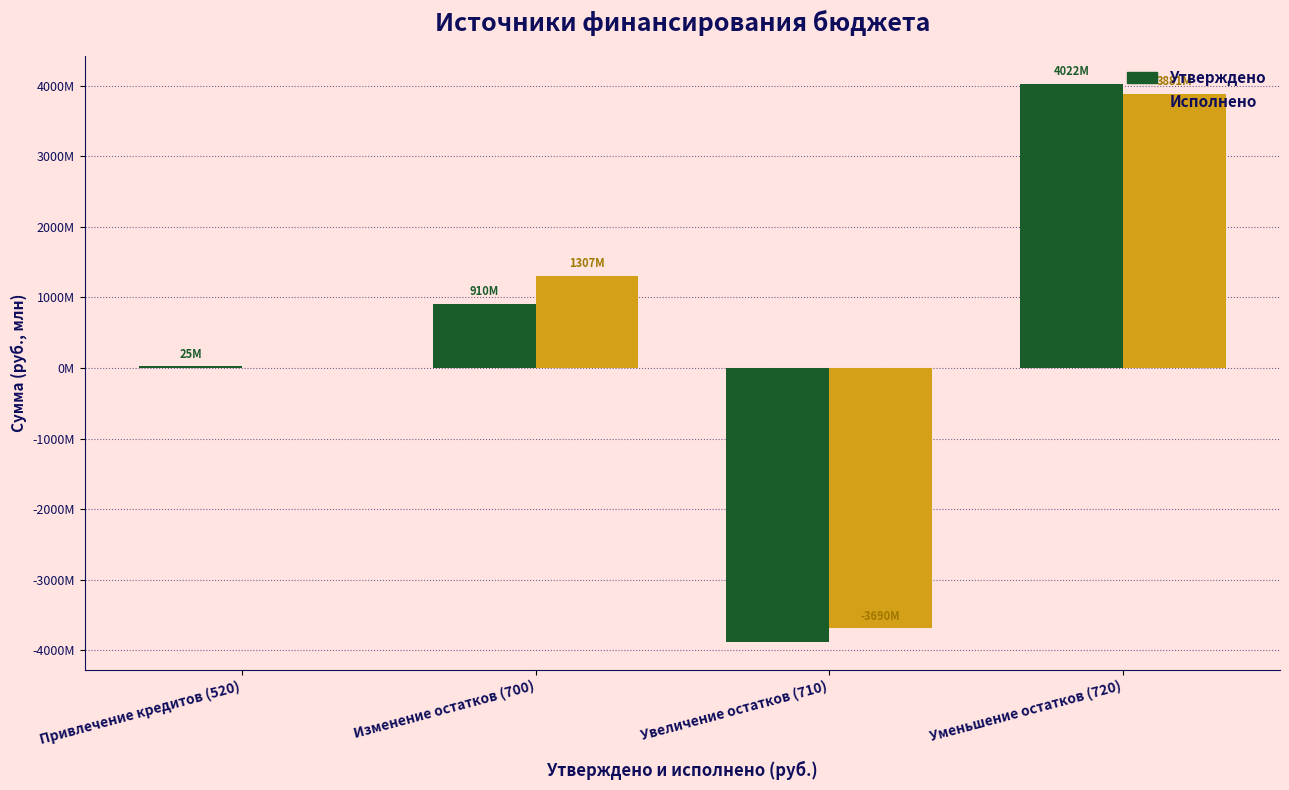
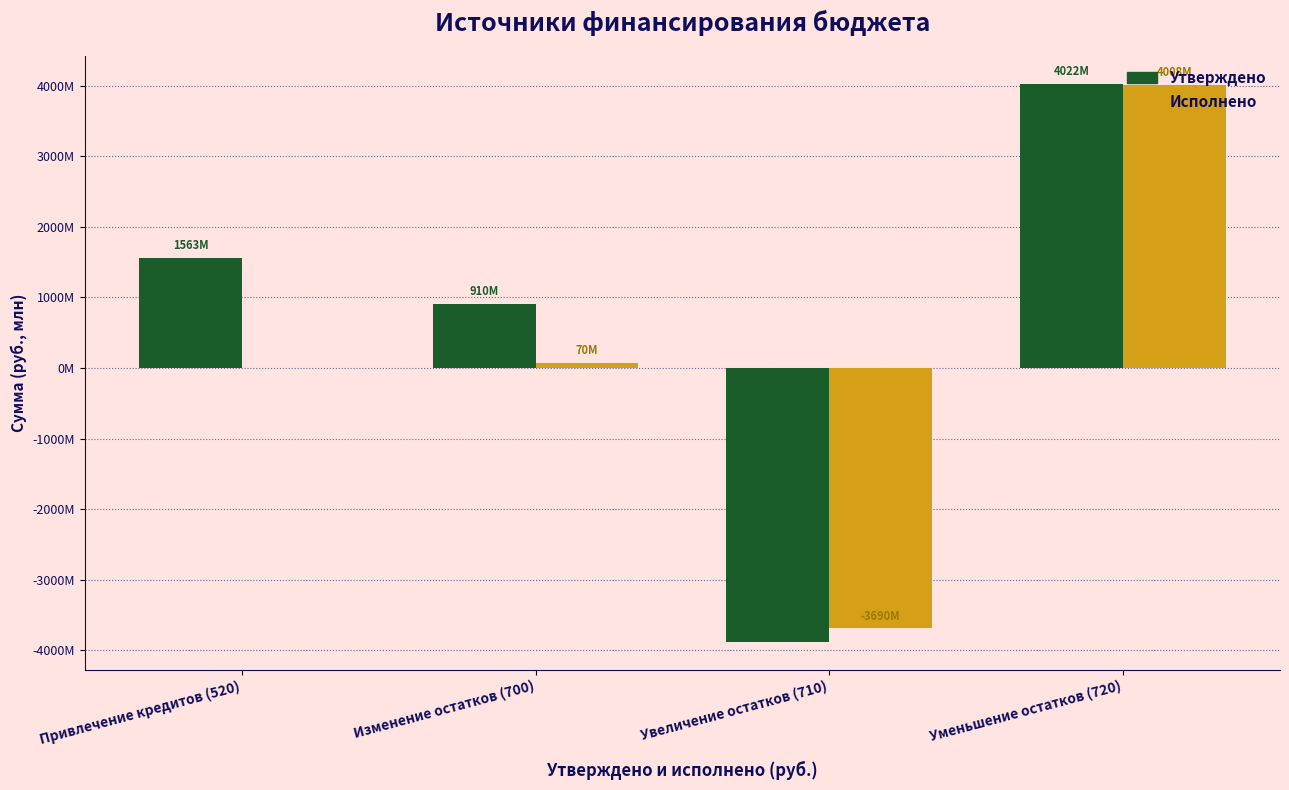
  {
    "Утверждено": {
-     "Привлечение кредитов (520)": "25M",
+     "Привлечение кредитов (520)": "1563M",
      "Изменение остатков (700)": "910M",
      "Уменьшение остатков (720)": "4022M"
    },
    "Исполнено": {
-     "Изменение остатков (700)": "1307M",
+     "Изменение остатков (700)": "70M",
      "Увеличение остатков (710)": "-3690M",
-     "Уменьшение остатков (720)": "3881M"
+     "Уменьшение остатков (720)": "4008M"
    }
  }
